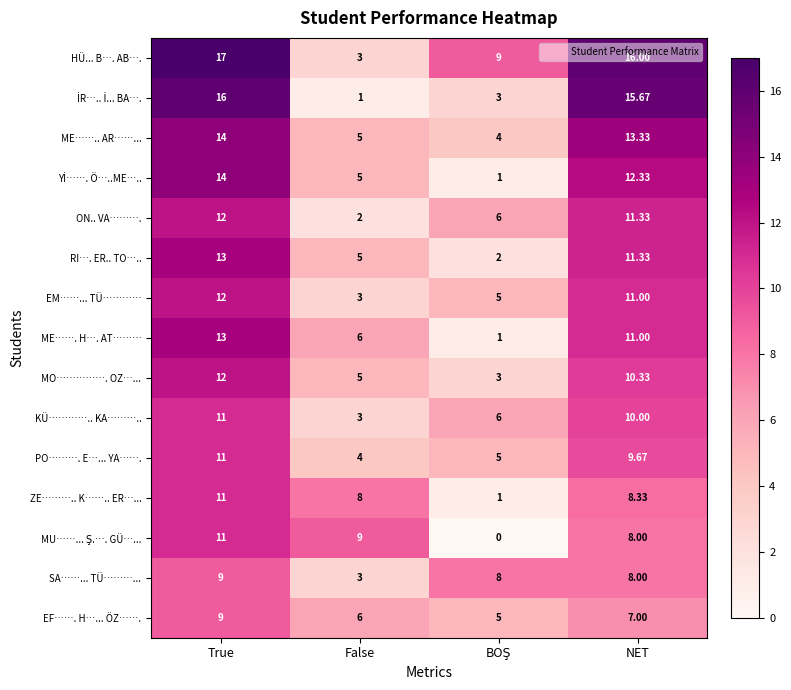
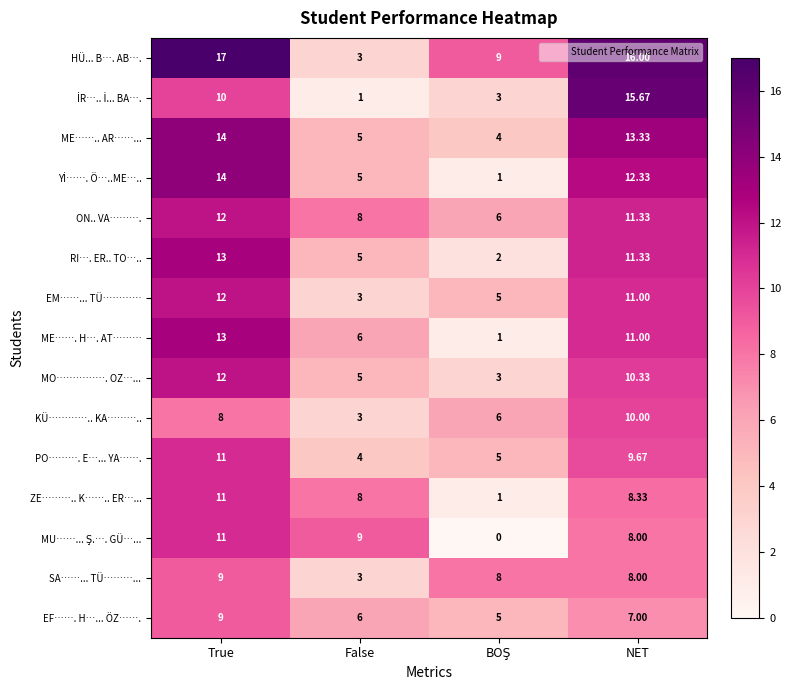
  {
    "HÜ... B…. AB….": {
      "True": 17,
      "False": 3,
      "BOŞ": 9
    },
    "İR….. İ... BA….": {
-     "True": 16,
+     "True": 10,
      "False": 1,
      "BOŞ": 3,
      "NET": 15.67
    },
    "ME…….. AR……...": {
      "True": 14,
      "False": 5,
      "BOŞ": 4,
      "NET": 13.33
    },
    "Yİ……. Ö…..ME…..": {
      "True": 14,
      "False": 5,
      "BOŞ": 1,
      "NET": 12.33
    },
    "ON.. VA……….": {
      "True": 12,
-     "False": 2,
+     "False": 8,
      "BOŞ": 6,
      "NET": 11.33
    },
    "RI…. ER.. TO…..": {
      "True": 13,
      "False": 5,
      "BOŞ": 2,
      "NET": 11.33
    },
    "EM……... TÜ…………": {
      "True": 12,
      "False": 3,
      "BOŞ": 5,
      "NET": 11.00
    },
    "ME……. H…. AT………": {
      "True": 13,
      "False": 6,
      "BOŞ": 1,
      "NET": 11.00
    },
    "MO……………. OZ…...": {
      "True": 12,
      "False": 5,
      "BOŞ": 3,
      "NET": 10.33
    },
    "KÜ………….. KA………..": {
-     "True": 11,
+     "True": 8,
      "False": 3,
      "BOŞ": 6,
      "NET": 10.00
    },
    "PO………. E…... YA…….": {
      "True": 11,
      "False": 4,
      "BOŞ": 5,
      "NET": 9.67
    },
    "ZE……….. K…….. ER…...": {
      "True": 11,
      "False": 8,
      "BOŞ": 1,
      "NET": 8.33
    },
    "MU……... Ş.…. GÜ…...": {
      "True": 11,
      "False": 9,
      "BOŞ": 0,
      "NET": 8.00
    },
    "SA……... TÜ………...": {
      "True": 9,
      "False": 3,
      "BOŞ": 8,
      "NET": 8.00
    },
    "EF……. H…... ÖZ…….": {
      "True": 9,
      "False": 6,
      "BOŞ": 5,
      "NET": 7.00
    }
  }
